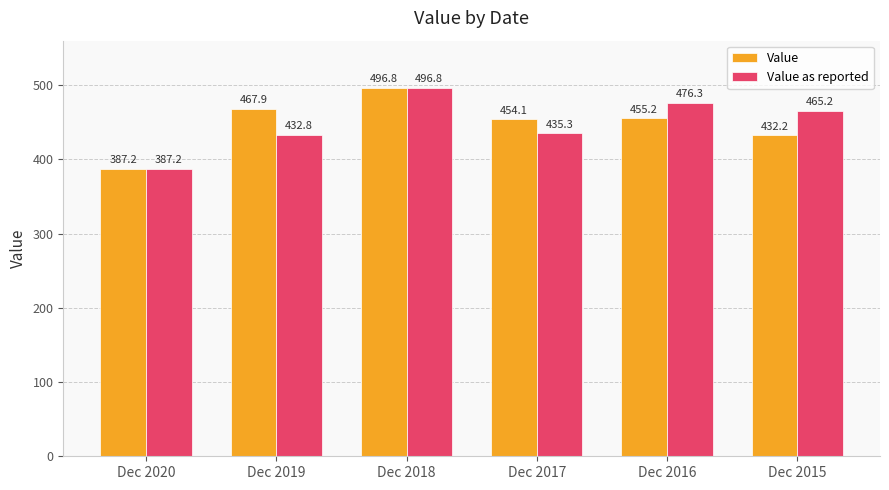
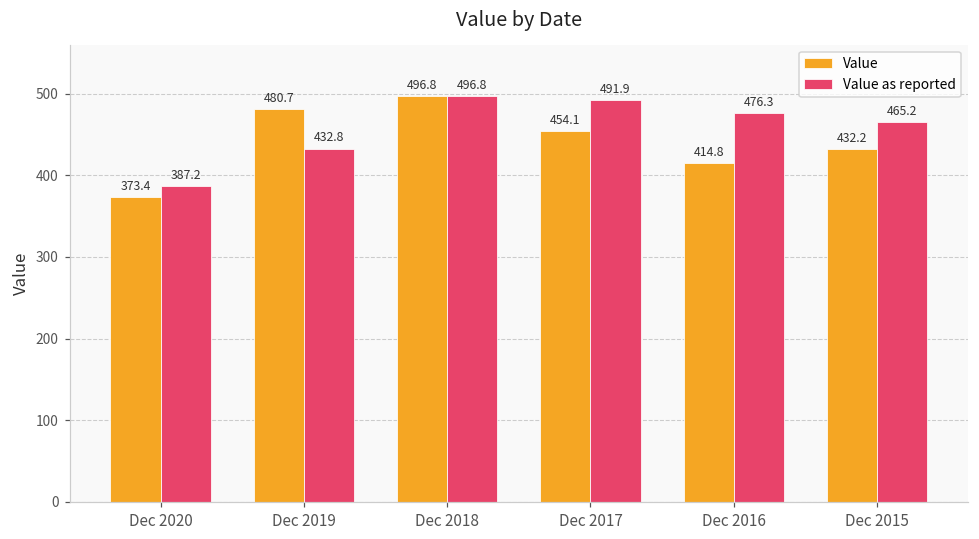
  {
    "Value": {
-     "Dec 2020": 387.2,
-     "Dec 2019": 467.9,
+     "Dec 2020": 373.4,
+     "Dec 2019": 480.7,
      "Dec 2018": 496.8,
      "Dec 2017": 454.1,
-     "Dec 2016": 455.2,
+     "Dec 2016": 414.8,
      "Dec 2015": 432.2
    },
    "Value as reported": {
      "Dec 2020": 387.2,
      "Dec 2019": 432.8,
      "Dec 2018": 496.8,
-     "Dec 2017": 435.3,
+     "Dec 2017": 491.9,
      "Dec 2016": 476.3,
      "Dec 2015": 465.2
    }
  }
